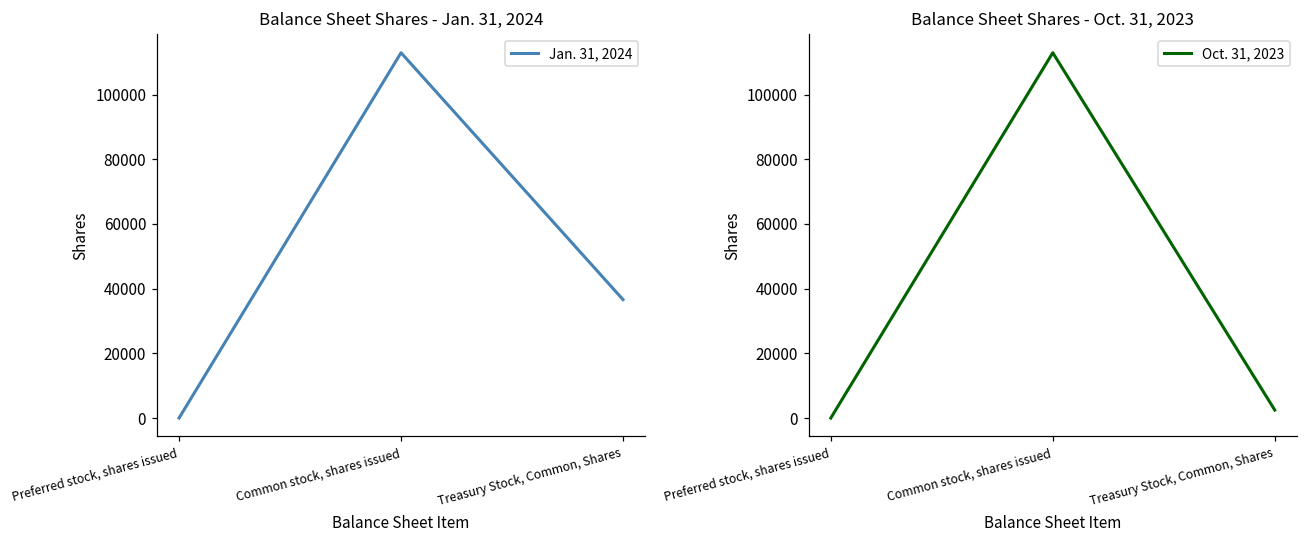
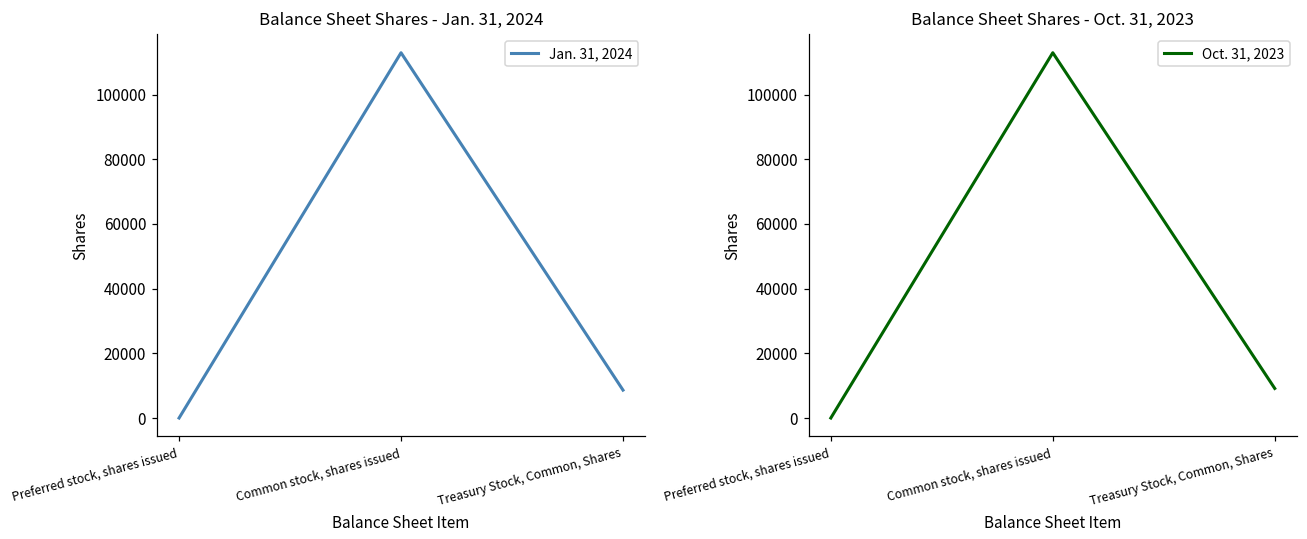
  {
    "Balance Sheet Shares - Jan. 31, 2024": {
      "Preferred stock, shares issued": 0,
      "Common stock, shares issued": 113000,
-     "Treasury Stock, Common, Shares": 37000
+     "Treasury Stock, Common, Shares": 9000
    },
    "Balance Sheet Shares - Oct. 31, 2023": {
      "Preferred stock, shares issued": 0,
      "Common stock, shares issued": 113000,
-     "Treasury Stock, Common, Shares": 2000
+     "Treasury Stock, Common, Shares": 9000
    }
  }
